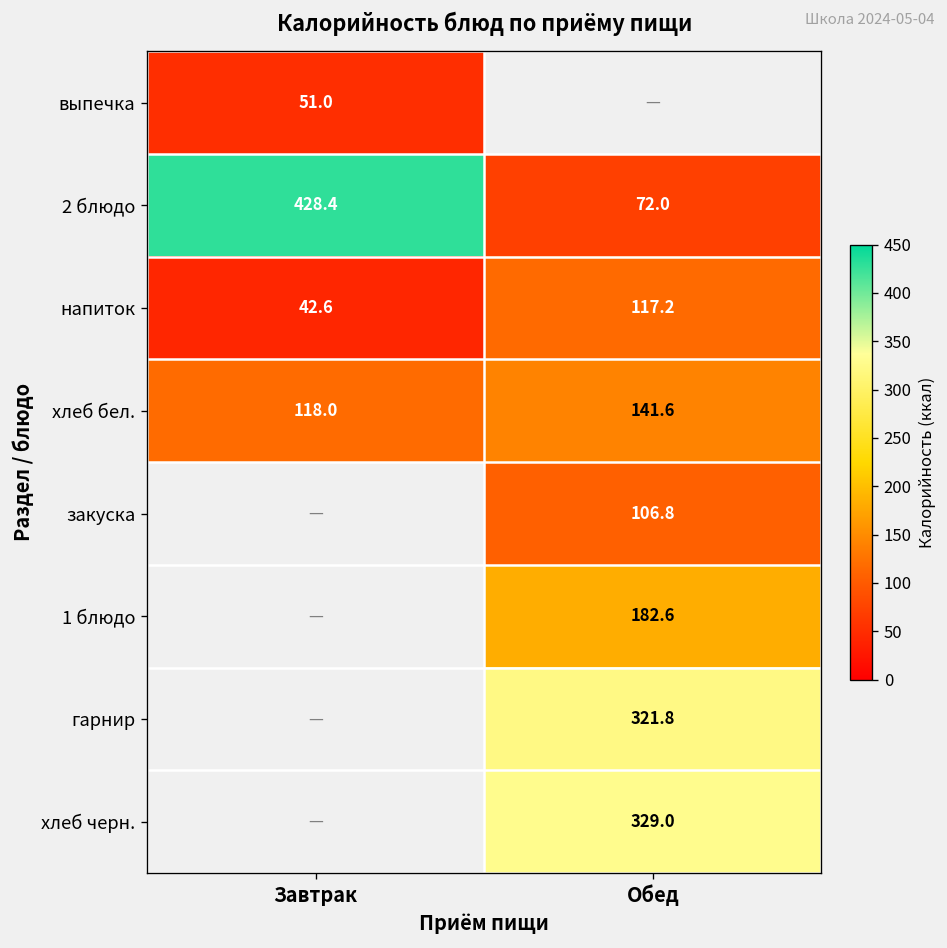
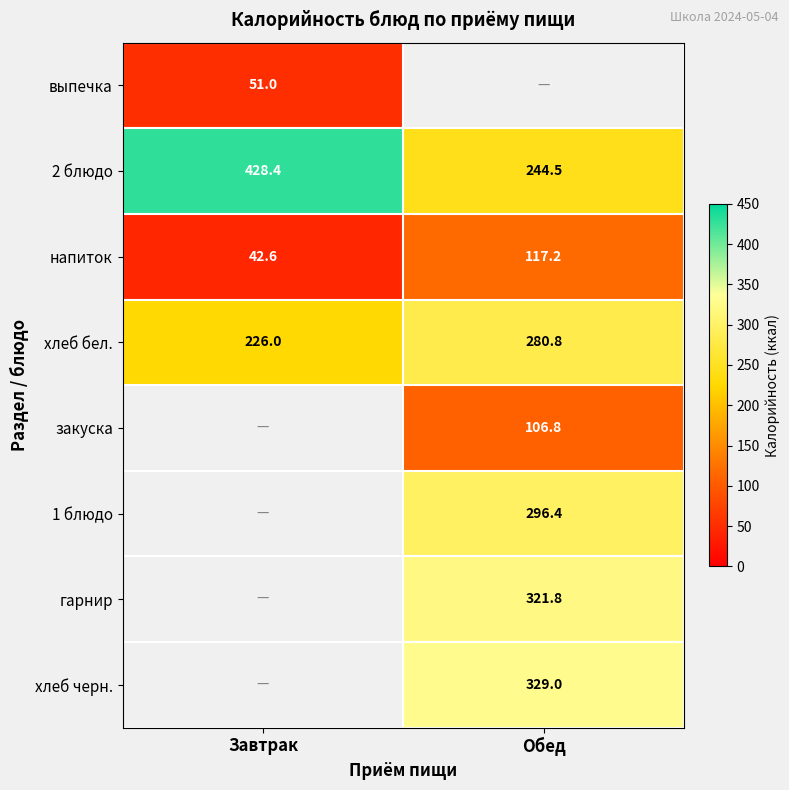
  {
    "выпечка": {
      "Завтрак": 51.0
    },
    "2 блюдо": {
      "Завтрак": 428.4,
-     "Обед": 72.0
+     "Обед": 244.5
    },
    "напиток": {
      "Завтрак": 42.6,
      "Обед": 117.2
    },
    "хлеб бел.": {
-     "Завтрак": 118.0,
-     "Обед": 141.6
+     "Завтрак": 226.0,
+     "Обед": 280.8
    },
    "закуска": {
      "Обед": 106.8
    },
    "1 блюдо": {
-     "Обед": 182.6
+     "Обед": 296.4
    },
    "гарнир": {
      "Обед": 321.8
    },
    "хлеб черн.": {
      "Обед": 329.0
    }
  }
